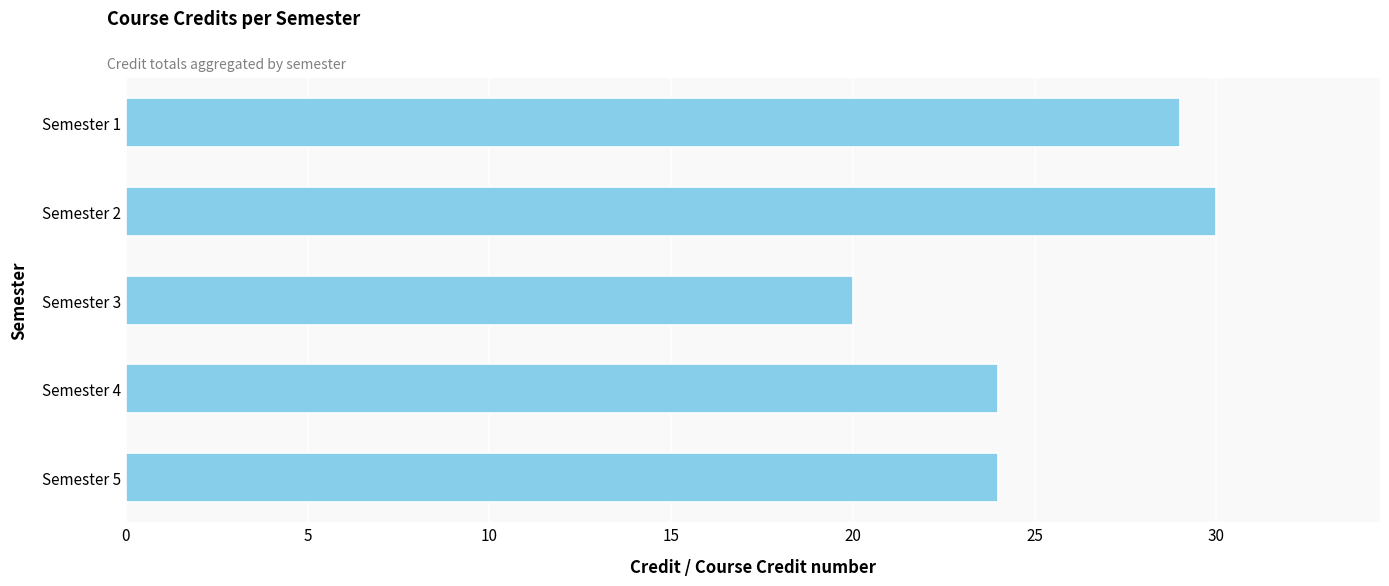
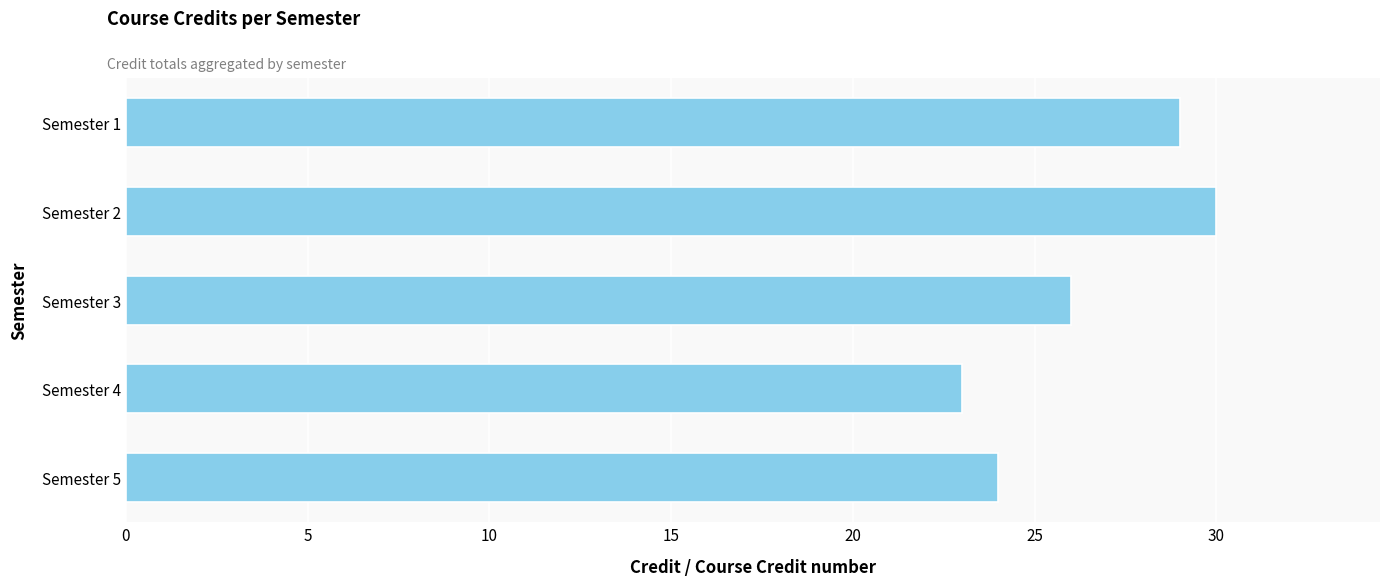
  {
    "Semester 1": 29,
    "Semester 2": 30,
-   "Semester 3": 20,
-   "Semester 4": 24,
+   "Semester 3": 26,
+   "Semester 4": 23,
    "Semester 5": 24
  }
